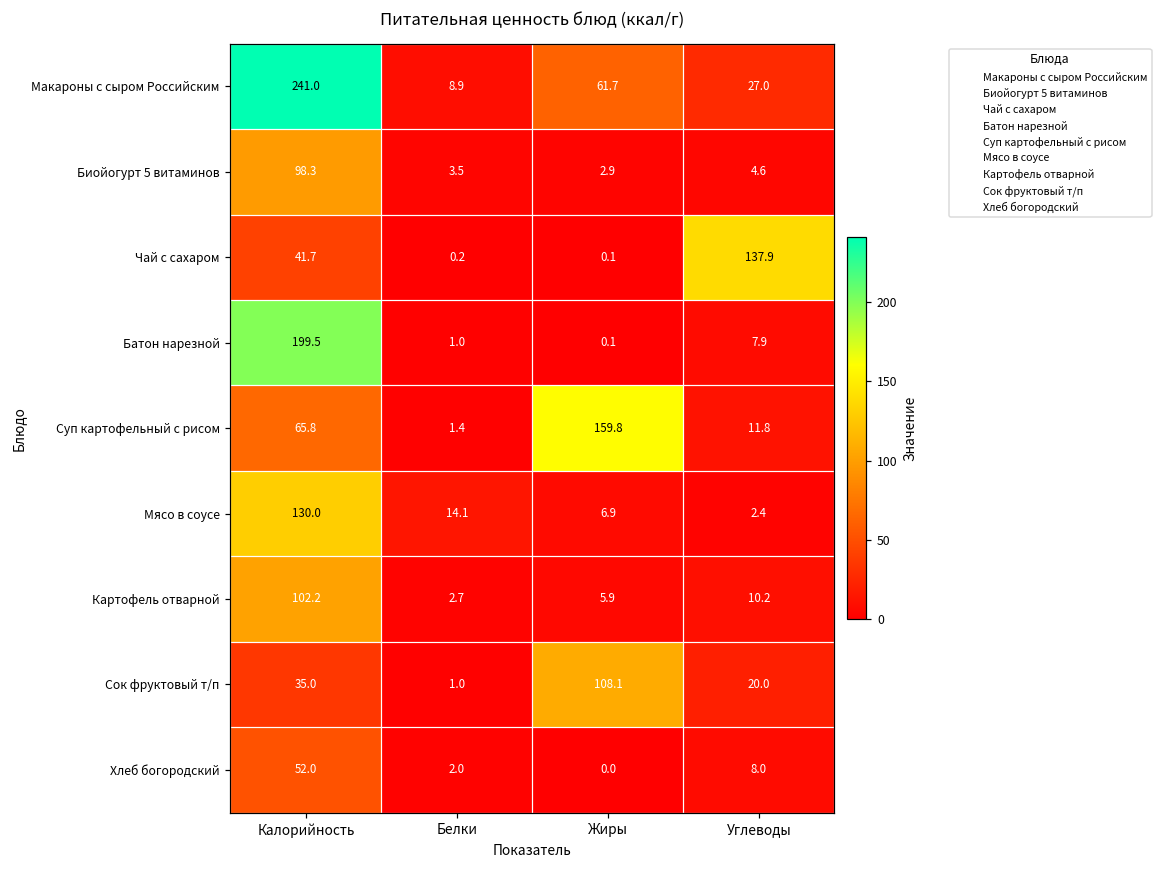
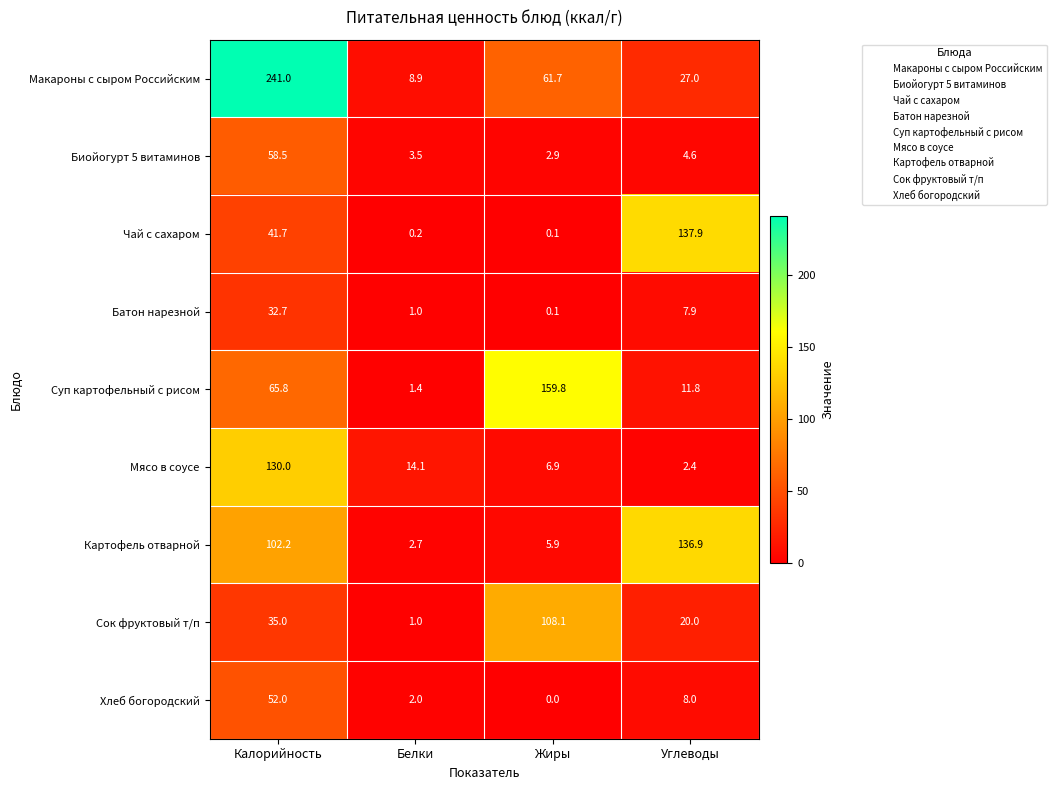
  {
    "Макароны с сыром Российским": {
      "Калорийность": 241.0,
      "Белки": 8.9,
      "Жиры": 61.7,
      "Углеводы": 27.0
    },
    "Биойогурт 5 витаминов": {
-     "Калорийность": 98.3,
+     "Калорийность": 58.5,
      "Белки": 3.5,
      "Жиры": 2.9,
      "Углеводы": 4.6
    },
    "Чай с сахаром": {
      "Калорийность": 41.7,
      "Белки": 0.2,
      "Жиры": 0.1,
      "Углеводы": 137.9
    },
    "Батон нарезной": {
-     "Калорийность": 199.5,
+     "Калорийность": 32.7,
      "Белки": 1.0,
      "Жиры": 0.1,
      "Углеводы": 7.9
    },
    "Суп картофельный с рисом": {
      "Калорийность": 65.8,
      "Белки": 1.4,
      "Жиры": 159.8,
      "Углеводы": 11.8
    },
    "Мясо в соусе": {
      "Калорийность": 130.0,
      "Белки": 14.1,
      "Жиры": 6.9,
      "Углеводы": 2.4
    },
    "Картофель отварной": {
      "Калорийность": 102.2,
      "Белки": 2.7,
      "Жиры": 5.9,
-     "Углеводы": 10.2
+     "Углеводы": 136.9
    },
    "Сок фруктовый т/п": {
      "Калорийность": 35.0,
      "Белки": 1.0,
      "Жиры": 108.1,
      "Углеводы": 20.0
    },
    "Хлеб богородский": {
      "Калорийность": 52.0,
      "Белки": 2.0,
      "Жиры": 0.0,
      "Углеводы": 8.0
    }
  }
